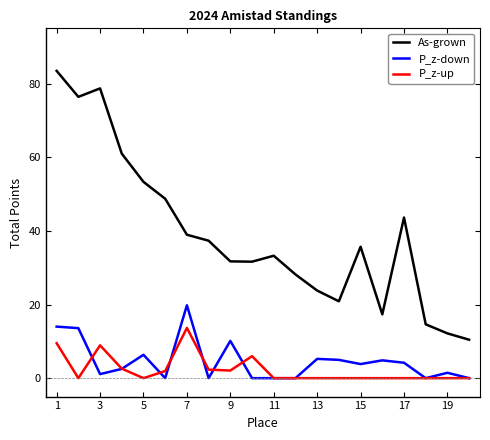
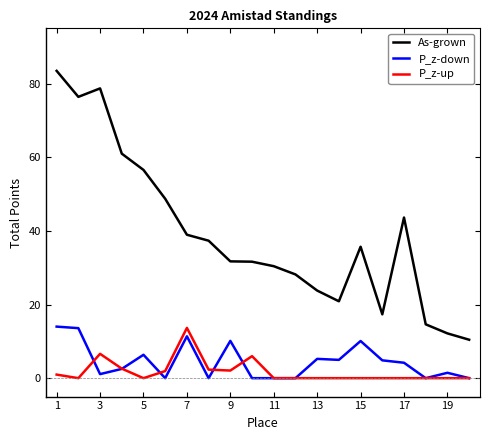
  {
    "As-grown": {
      "1": 83,
      "3": 79,
-     "5": 53,
+     "5": 57,
      "7": 39,
      "9": 32,
-     "11": 33,
+     "11": 30,
      "13": 24,
      "15": 36,
      "17": 44,
      "19": 12
    },
    "P_z-down": {
      "1": 14,
      "3": 1,
      "5": 6,
-     "7": 20,
+     "7": 11,
      "9": 10,
      "13": 5,
-     "15": 4,
+     "15": 10,
      "17": 4,
      "19": 1
    },
    "P_z-up": {
-     "1": 9,
-     "3": 9,
+     "1": 1,
+     "3": 7,
      "5": 0,
      "7": 14,
      "9": 2,
      "13": 0,
      "15": 0,
      "17": 0,
      "19": 0
    }
  }
